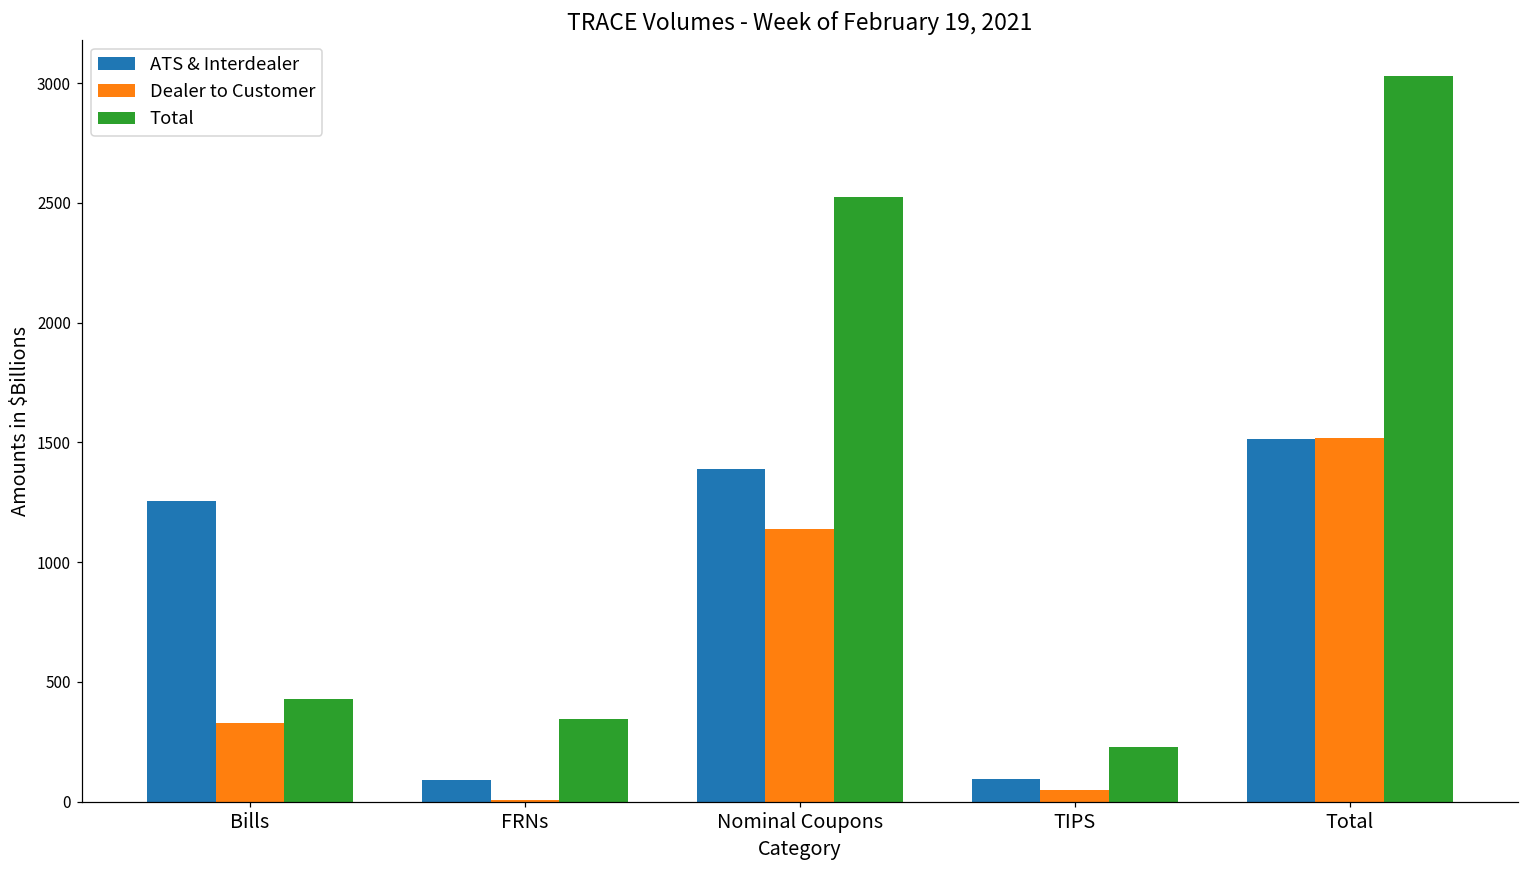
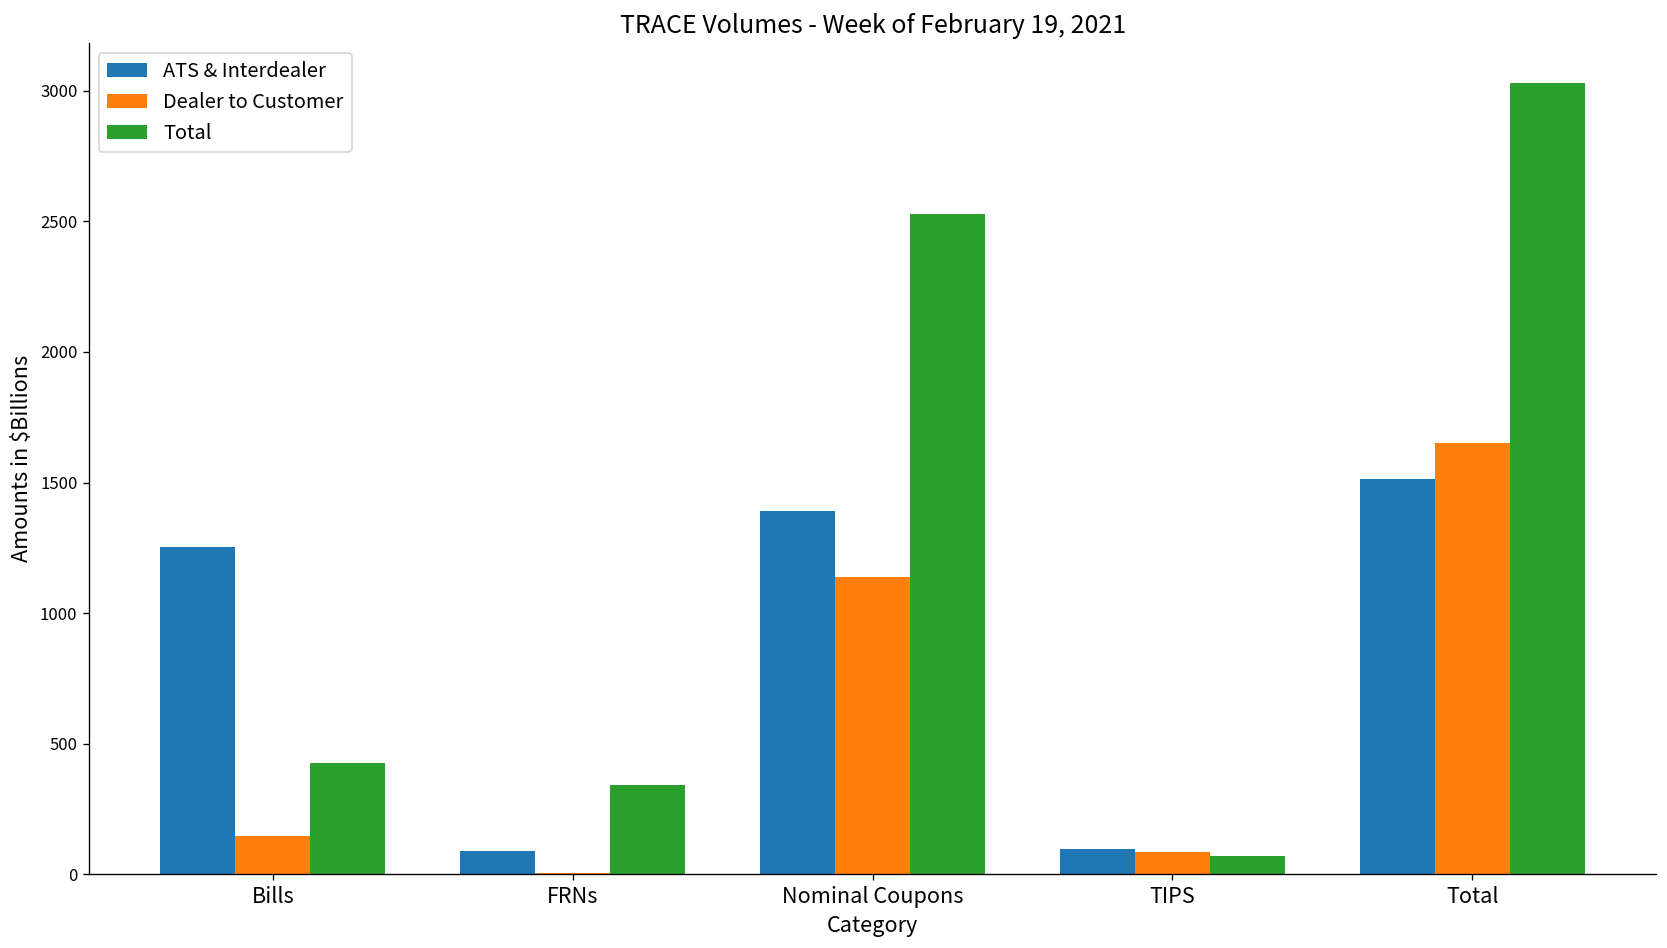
  {
    "ATS & Interdealer": {
      "Bills": 1250,
      "FRNs": 90,
      "Nominal Coupons": 1390,
      "TIPS": 100,
      "Total": 1510
    },
    "Dealer to Customer": {
-     "Bills": 330,
+     "Bills": 150,
      "Nominal Coupons": 1140,
-     "TIPS": 50,
-     "Total": 1520
+     "TIPS": 90,
+     "Total": 1650
    },
    "Total": {
      "Bills": 430,
      "FRNs": 340,
      "Nominal Coupons": 2530,
-     "TIPS": 230,
+     "TIPS": 70,
      "Total": 3030
    }
  }
